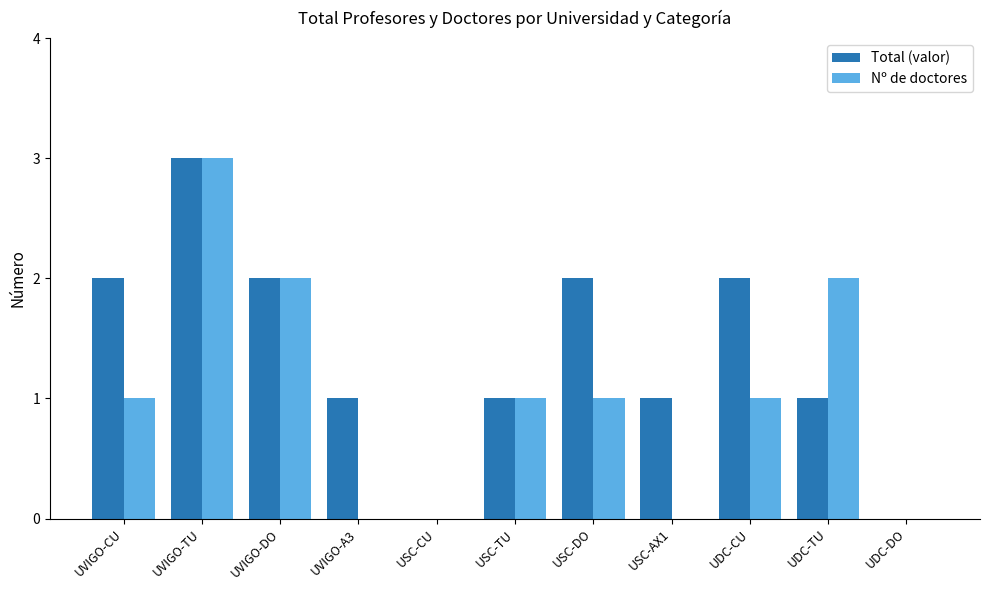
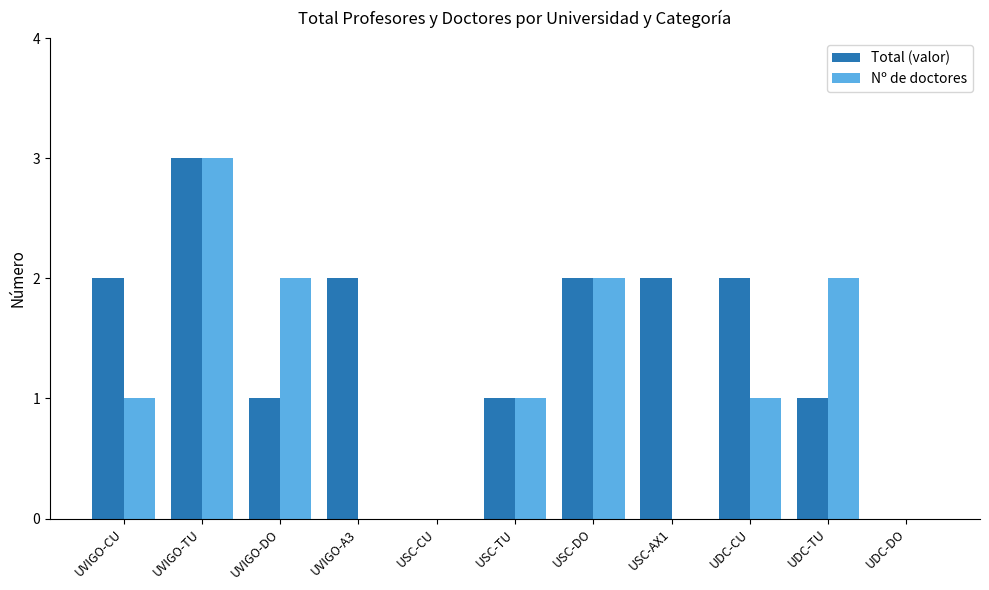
  {
    "Total (valor)": {
      "UVIGO-CU": 2,
      "UVIGO-TU": 3,
-     "UVIGO-DO": 2,
-     "UVIGO-A3": 1,
+     "UVIGO-DO": 1,
+     "UVIGO-A3": 2,
      "USC-CU": 0,
      "USC-TU": 1,
      "USC-DO": 2,
-     "USC-AX1": 1,
+     "USC-AX1": 2,
      "UDC-CU": 2,
      "UDC-TU": 1,
      "UDC-DO": 0
    },
    "Nº de doctores": {
      "UVIGO-CU": 1,
      "UVIGO-TU": 3,
      "UVIGO-DO": 2,
      "UVIGO-A3": 0,
      "USC-CU": 0,
      "USC-TU": 1,
-     "USC-DO": 1,
+     "USC-DO": 2,
      "USC-AX1": 0,
      "UDC-CU": 1,
      "UDC-TU": 2,
      "UDC-DO": 0
    }
  }
